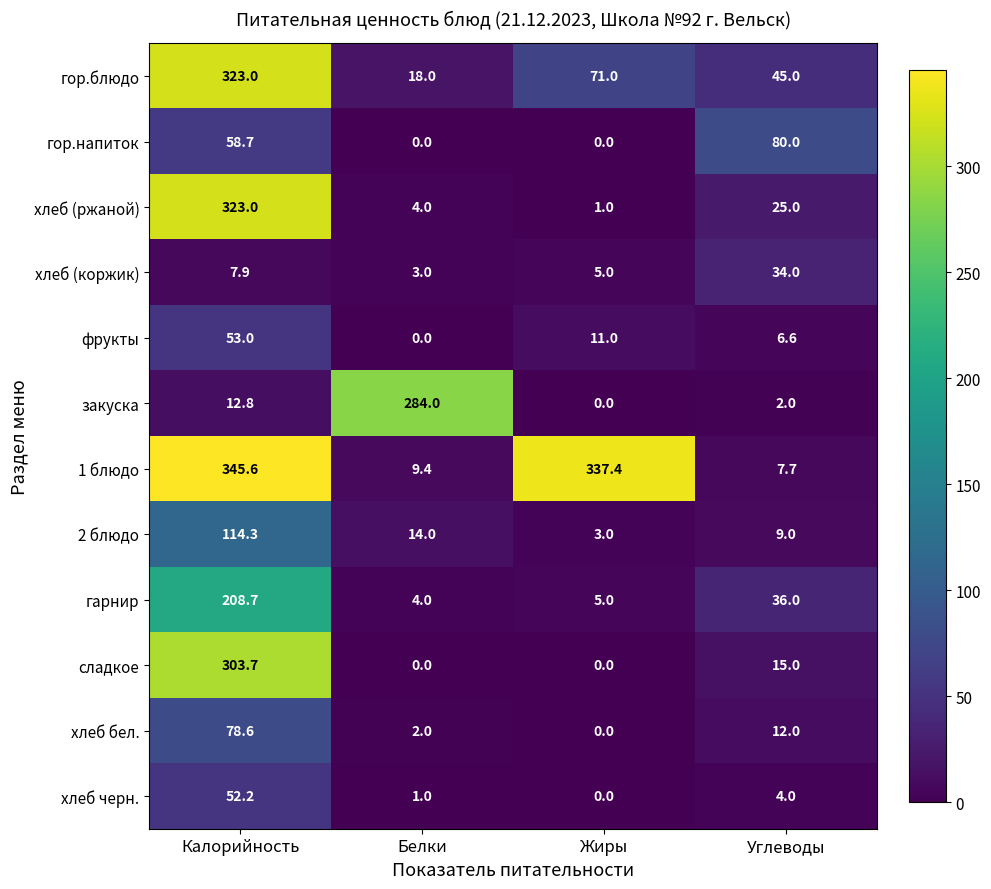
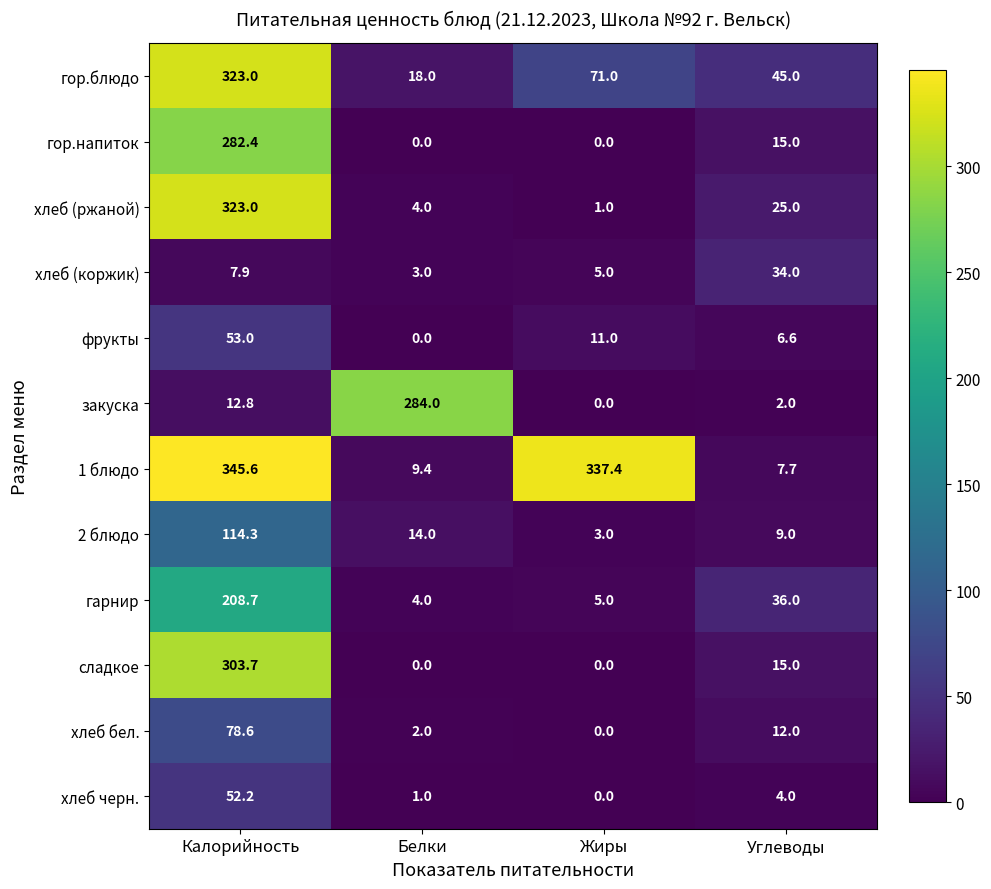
  {
    "гор.блюдо": {
      "Калорийность": 323.0,
      "Белки": 18.0,
      "Жиры": 71.0,
      "Углеводы": 45.0
    },
    "гор.напиток": {
-     "Калорийность": 58.7,
+     "Калорийность": 282.4,
      "Белки": 0.0,
      "Жиры": 0.0,
-     "Углеводы": 80.0
+     "Углеводы": 15.0
    },
    "хлеб (ржаной)": {
      "Калорийность": 323.0,
      "Белки": 4.0,
      "Жиры": 1.0,
      "Углеводы": 25.0
    },
    "хлеб (коржик)": {
      "Калорийность": 7.9,
      "Белки": 3.0,
      "Жиры": 5.0,
      "Углеводы": 34.0
    },
    "фрукты": {
      "Калорийность": 53.0,
      "Белки": 0.0,
      "Жиры": 11.0,
      "Углеводы": 6.6
    },
    "закуска": {
      "Калорийность": 12.8,
      "Белки": 284.0,
      "Жиры": 0.0,
      "Углеводы": 2.0
    },
    "1 блюдо": {
      "Калорийность": 345.6,
      "Белки": 9.4,
      "Жиры": 337.4,
      "Углеводы": 7.7
    },
    "2 блюдо": {
      "Калорийность": 114.3,
      "Белки": 14.0,
      "Жиры": 3.0,
      "Углеводы": 9.0
    },
    "гарнир": {
      "Калорийность": 208.7,
      "Белки": 4.0,
      "Жиры": 5.0,
      "Углеводы": 36.0
    },
    "сладкое": {
      "Калорийность": 303.7,
      "Белки": 0.0,
      "Жиры": 0.0,
      "Углеводы": 15.0
    },
    "хлеб бел.": {
      "Калорийность": 78.6,
      "Белки": 2.0,
      "Жиры": 0.0,
      "Углеводы": 12.0
    },
    "хлеб черн.": {
      "Калорийность": 52.2,
      "Белки": 1.0,
      "Жиры": 0.0,
      "Углеводы": 4.0
    }
  }
